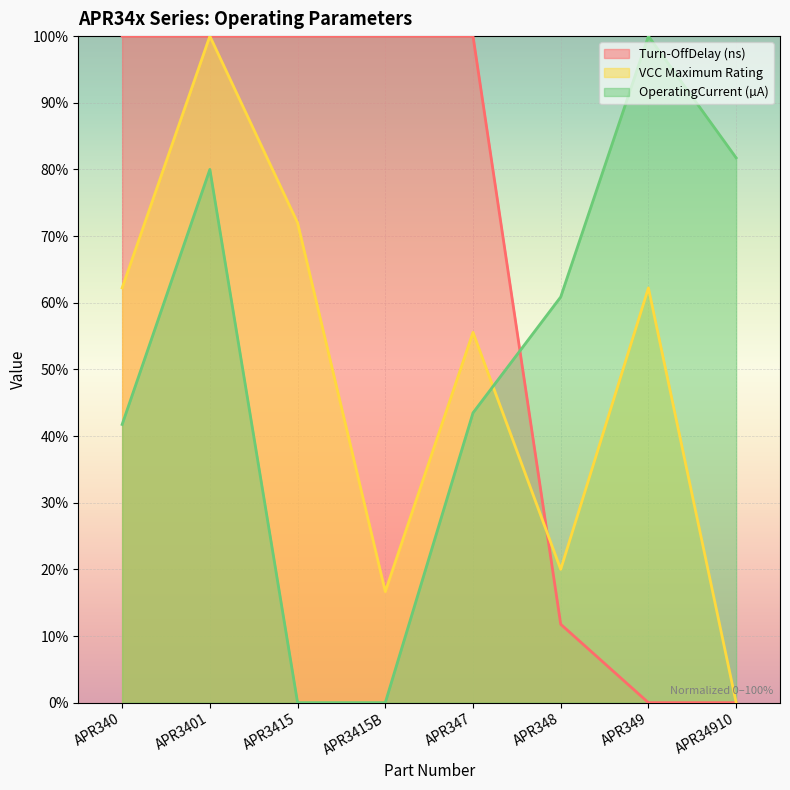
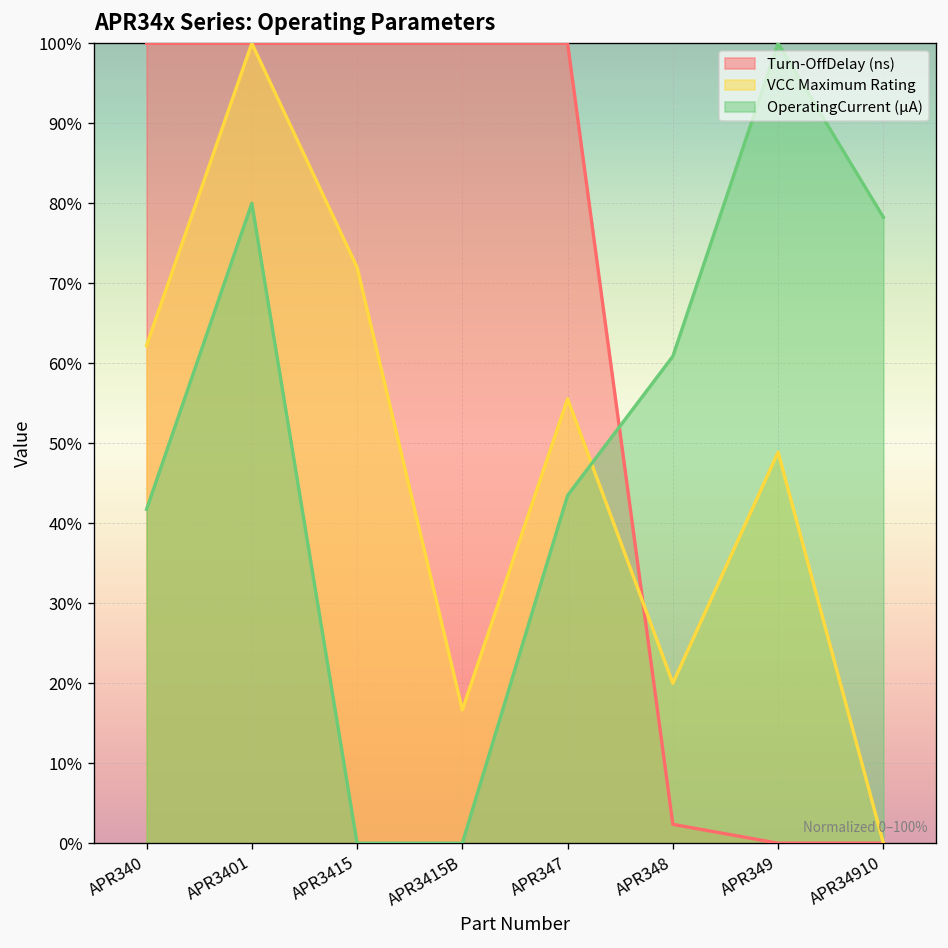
  {
    "Turn-OffDelay (ns)": {
      "APR340": "100%",
      "APR3415": "100%",
      "APR3415B": "100%",
      "APR347": "100%",
-     "APR348": "12%",
+     "APR348": "2%",
      "APR349": "0%"
    },
    "VCC Maximum Rating": {
      "APR340": "62%",
      "APR3415": "72%",
      "APR3415B": "17%",
      "APR347": "56%",
      "APR348": "20%",
-     "APR349": "62%"
+     "APR349": "49%"
    },
    "OperatingCurrent (µA)": {
      "APR340": "42%",
      "APR3401": "80%",
      "APR3415": "0%",
      "APR3415B": "0%",
      "APR347": "43%",
      "APR348": "61%",
      "APR349": "100%",
-     "APR34910": "82%"
+     "APR34910": "78%"
    }
  }
